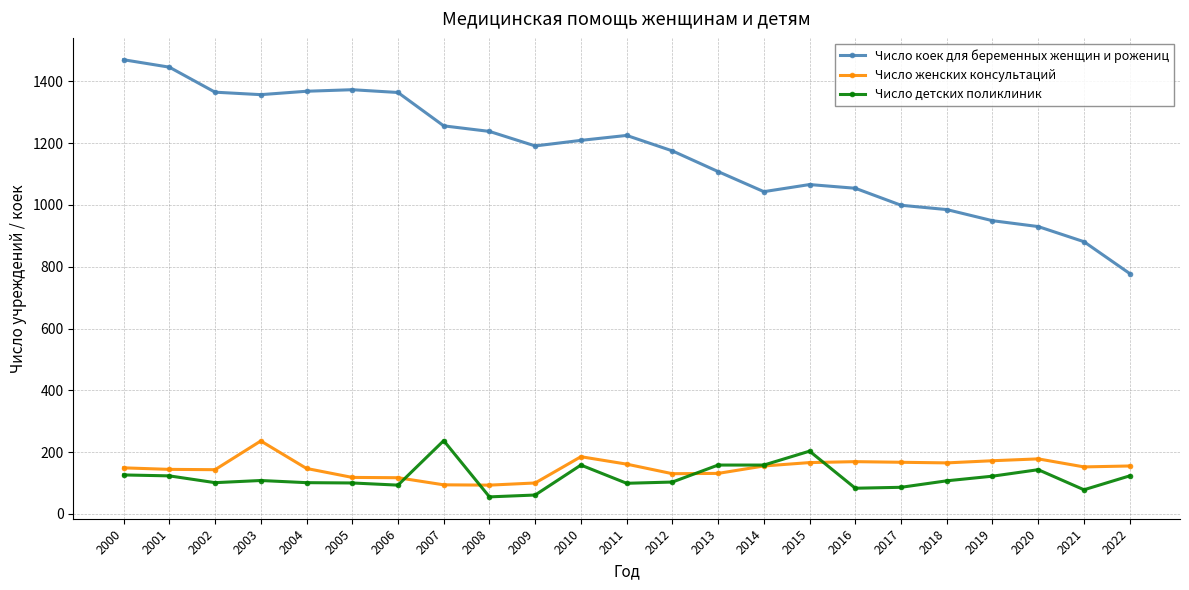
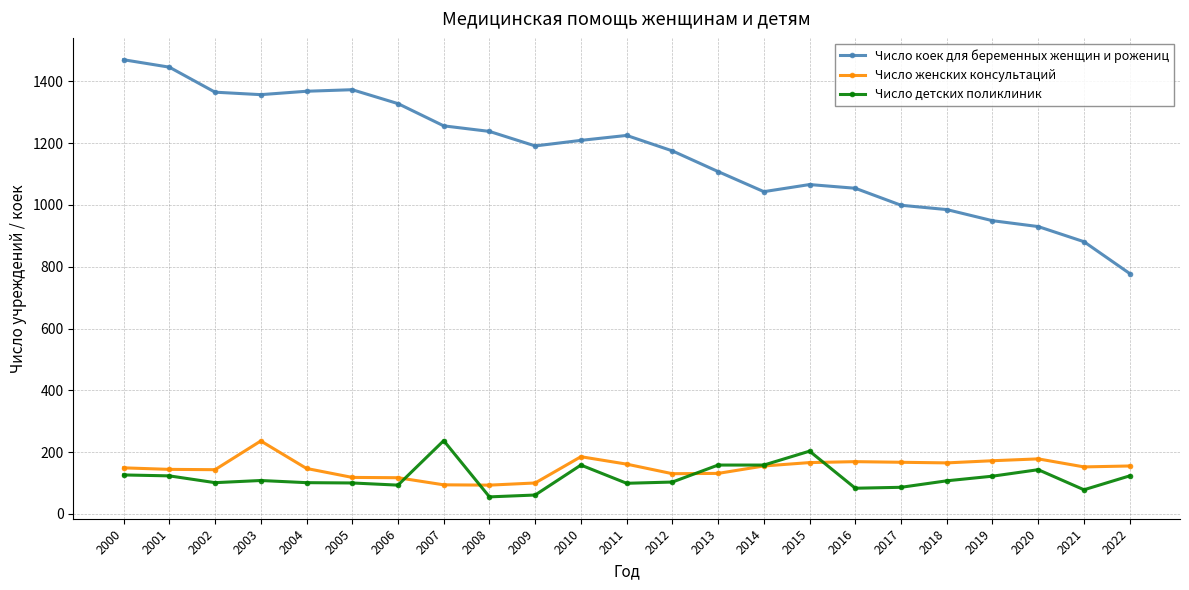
  {
    "Число коек для беременных женщин и рожениц": {
      "2000": 1470,
      "2001": 1450,
      "2002": 1370,
      "2003": 1360,
      "2004": 1370,
      "2005": 1370,
-     "2006": 1360,
+     "2006": 1330,
      "2007": 1260,
      "2008": 1240,
      "2009": 1190,
      "2010": 1210,
      "2011": 1230,
      "2012": 1180,
      "2013": 1110,
      "2014": 1040,
      "2015": 1070,
      "2016": 1050,
      "2017": 1000,
      "2018": 990,
      "2019": 950,
      "2020": 930,
      "2021": 880,
      "2022": 780
    },
    "Число женских консультаций": {
      "2000": 150,
      "2001": 140,
      "2002": 140,
      "2003": 240,
      "2004": 150,
      "2005": 120,
      "2006": 120,
      "2007": 90,
      "2008": 90,
      "2009": 100,
      "2010": 190,
      "2011": 160,
      "2012": 130,
      "2013": 130,
      "2015": 170,
      "2016": 170,
      "2017": 170,
      "2018": 170,
      "2019": 170,
      "2020": 180,
      "2021": 150,
      "2022": 160
    },
    "Число детских поликлиник": {
      "2000": 130,
      "2001": 120,
      "2002": 100,
      "2003": 110,
      "2004": 100,
      "2005": 100,
      "2006": 90,
      "2007": 240,
      "2008": 60,
      "2009": 60,
      "2010": 160,
      "2011": 100,
      "2012": 100,
      "2013": 160,
      "2015": 200,
      "2016": 80,
      "2017": 90,
      "2018": 110,
      "2019": 120,
      "2020": 140,
      "2021": 80,
      "2022": 120
    }
  }
